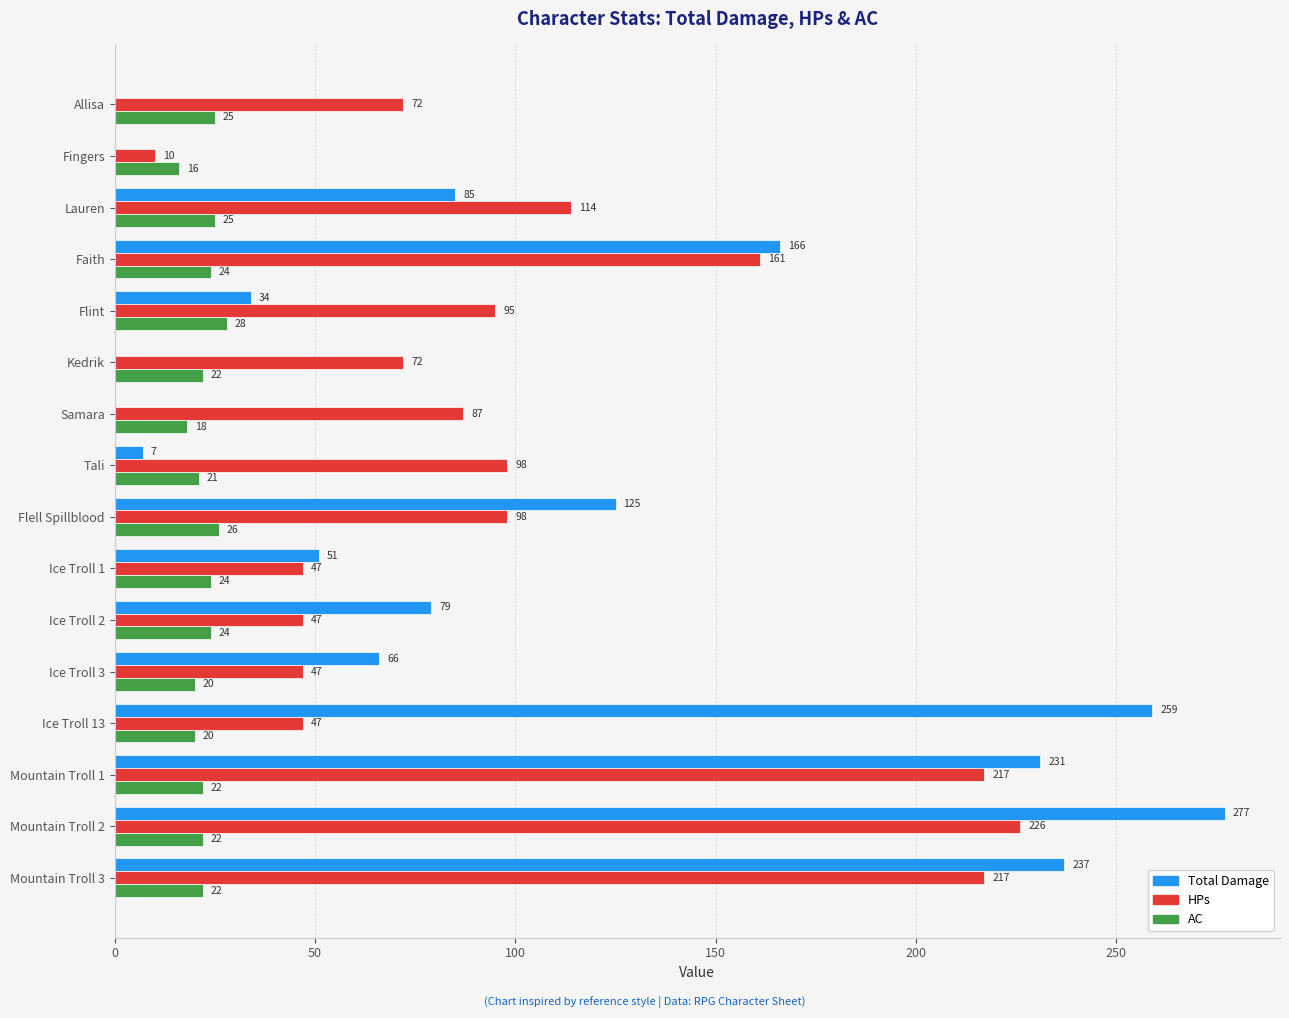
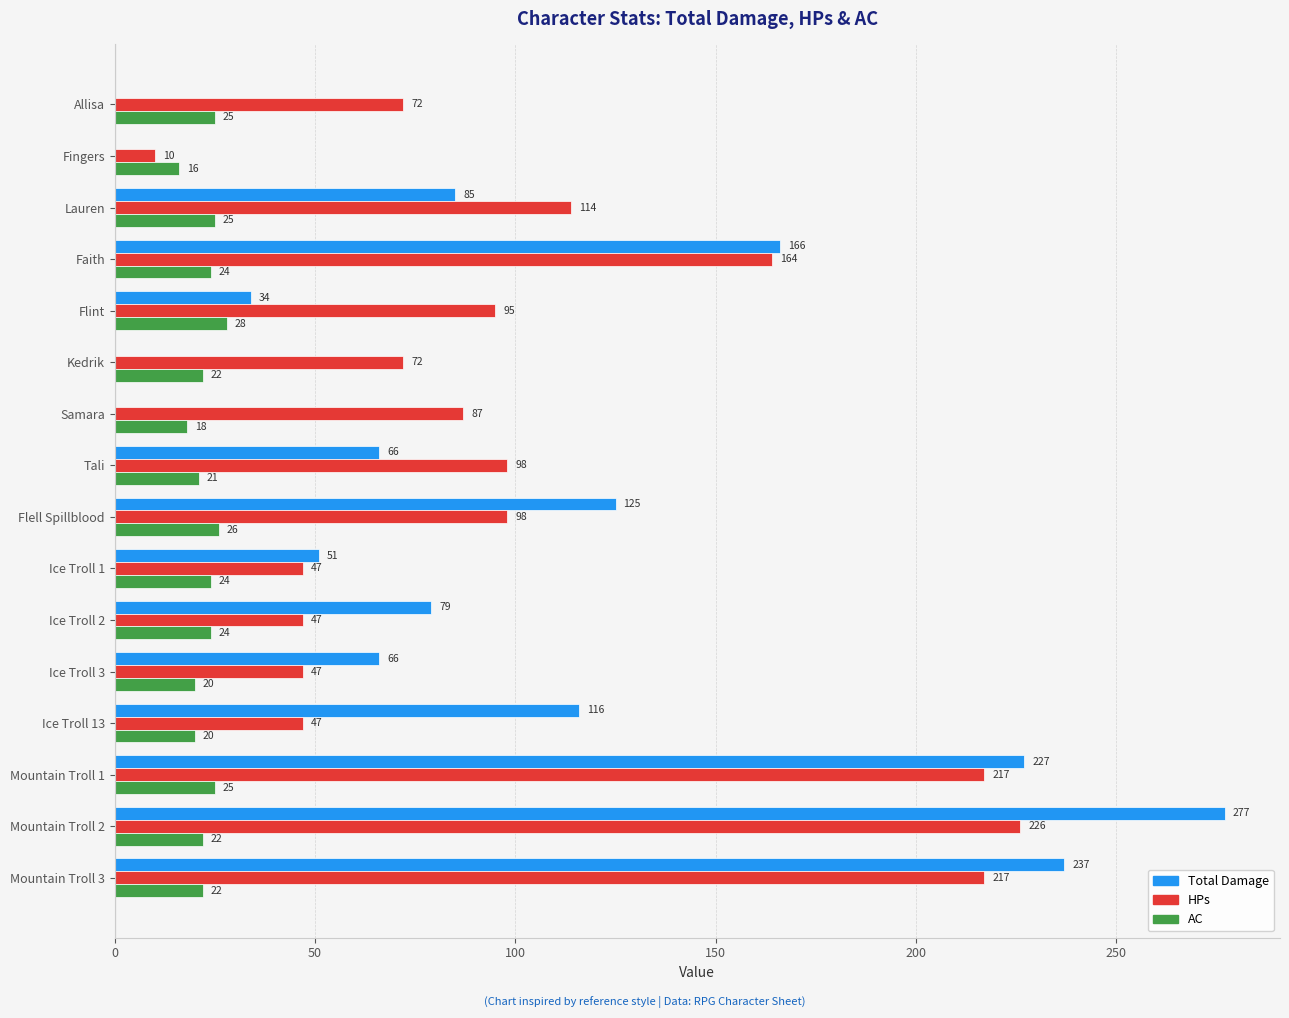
  {
    "Total Damage": {
      "Lauren": 85,
      "Faith": 166,
      "Flint": 34,
-     "Tali": 7,
+     "Tali": 66,
      "Flell Spillblood": 125,
      "Ice Troll 1": 51,
      "Ice Troll 2": 79,
      "Ice Troll 3": 66,
-     "Ice Troll 13": 259,
-     "Mountain Troll 1": 231,
+     "Ice Troll 13": 116,
+     "Mountain Troll 1": 227,
      "Mountain Troll 2": 277,
      "Mountain Troll 3": 237
    },
    "HPs": {
      "Allisa": 72,
      "Fingers": 10,
      "Lauren": 114,
-     "Faith": 161,
+     "Faith": 164,
      "Flint": 95,
      "Kedrik": 72,
      "Samara": 87,
      "Tali": 98,
      "Flell Spillblood": 98,
      "Ice Troll 1": 47,
      "Ice Troll 2": 47,
      "Ice Troll 3": 47,
      "Ice Troll 13": 47,
      "Mountain Troll 1": 217,
      "Mountain Troll 2": 226,
      "Mountain Troll 3": 217
    },
    "AC": {
      "Allisa": 25,
      "Fingers": 16,
      "Lauren": 25,
      "Faith": 24,
      "Flint": 28,
      "Kedrik": 22,
      "Samara": 18,
      "Tali": 21,
      "Flell Spillblood": 26,
      "Ice Troll 1": 24,
      "Ice Troll 2": 24,
      "Ice Troll 3": 20,
      "Ice Troll 13": 20,
-     "Mountain Troll 1": 22,
+     "Mountain Troll 1": 25,
      "Mountain Troll 2": 22,
      "Mountain Troll 3": 22
    }
  }
